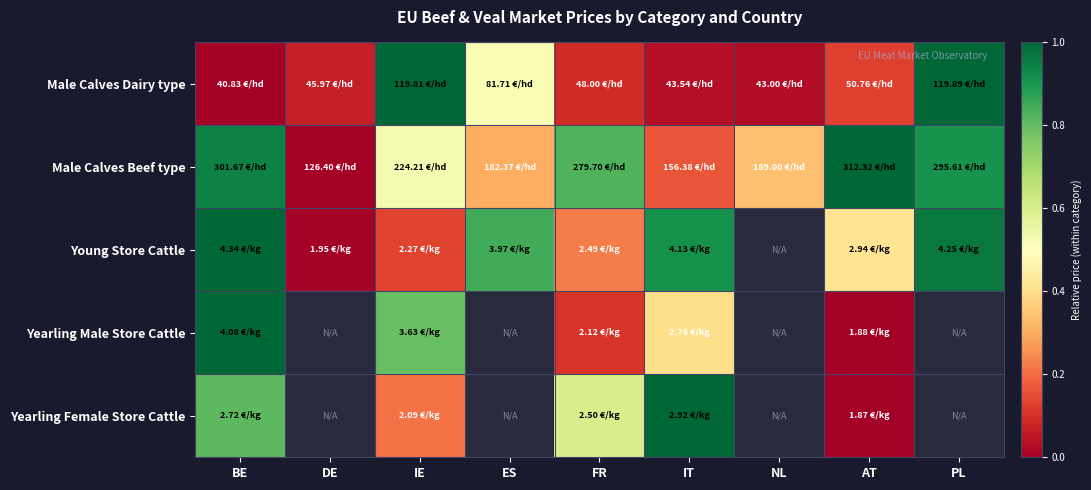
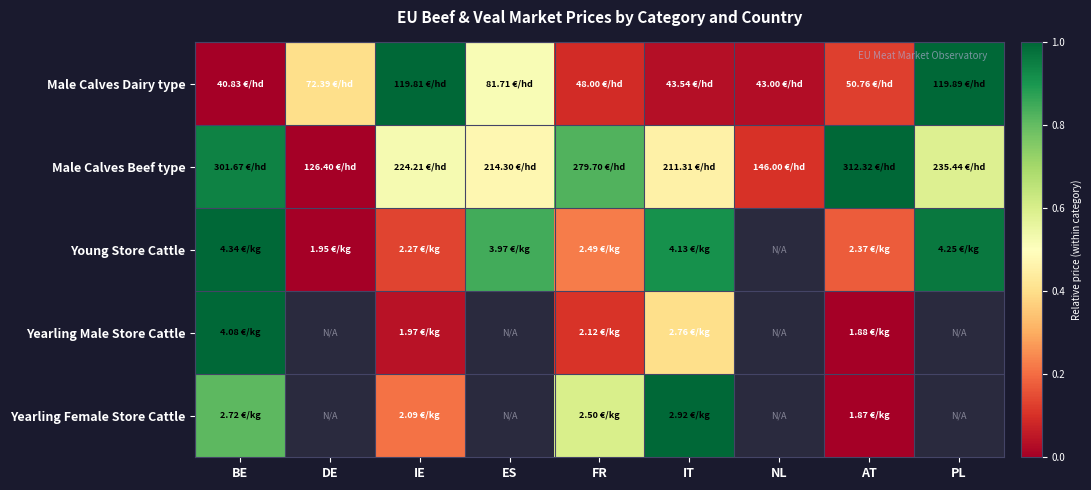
  {
    "Male Calves Dairy type": {
      "BE": 40.83,
-     "DE": 45.97,
+     "DE": 72.39,
      "IE": 119.81,
      "ES": 81.71,
      "FR": 48.00,
      "IT": 43.54,
      "NL": 43.00,
      "AT": 50.76
    },
    "Male Calves Beef type": {
      "BE": 301.67,
      "DE": 126.40,
      "IE": 224.21,
-     "ES": 182.37,
+     "ES": 214.30,
      "FR": 279.70,
-     "IT": 156.38,
-     "NL": 189.00,
+     "IT": 211.31,
+     "NL": 146.00,
      "AT": 312.32,
-     "PL": 295.61
+     "PL": 235.44
    },
    "Young Store Cattle": {
      "BE": 4.34,
      "DE": 1.95,
      "IE": 2.27,
      "ES": 3.97,
      "FR": 2.49,
      "IT": 4.13,
-     "AT": 2.94,
+     "AT": 2.37,
      "PL": 4.25
    },
    "Yearling Male Store Cattle": {
      "BE": 4.08,
-     "IE": 3.63,
+     "IE": 1.97,
      "FR": 2.12,
      "IT": 2.76,
      "AT": 1.88
    },
    "Yearling Female Store Cattle": {
      "BE": 2.72,
      "IE": 2.09,
      "FR": 2.50,
      "IT": 2.92,
      "AT": 1.87
    }
  }
